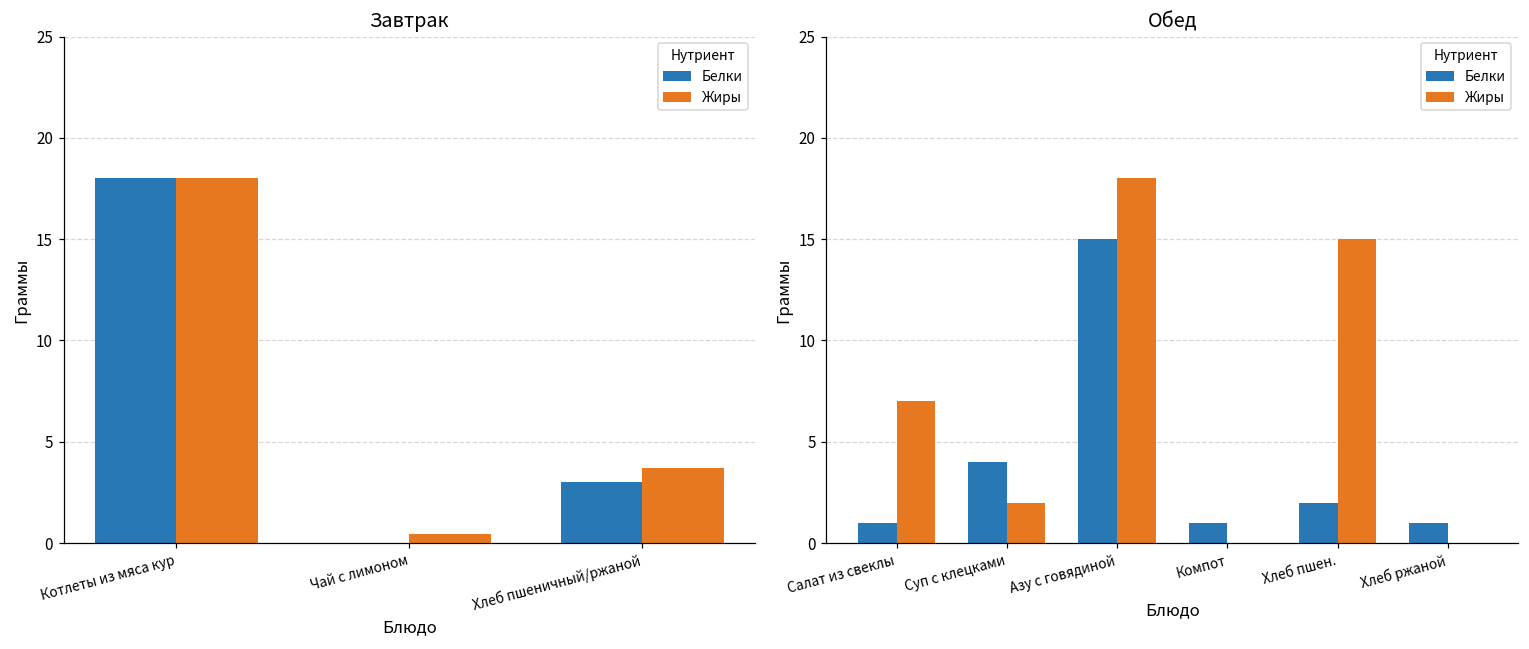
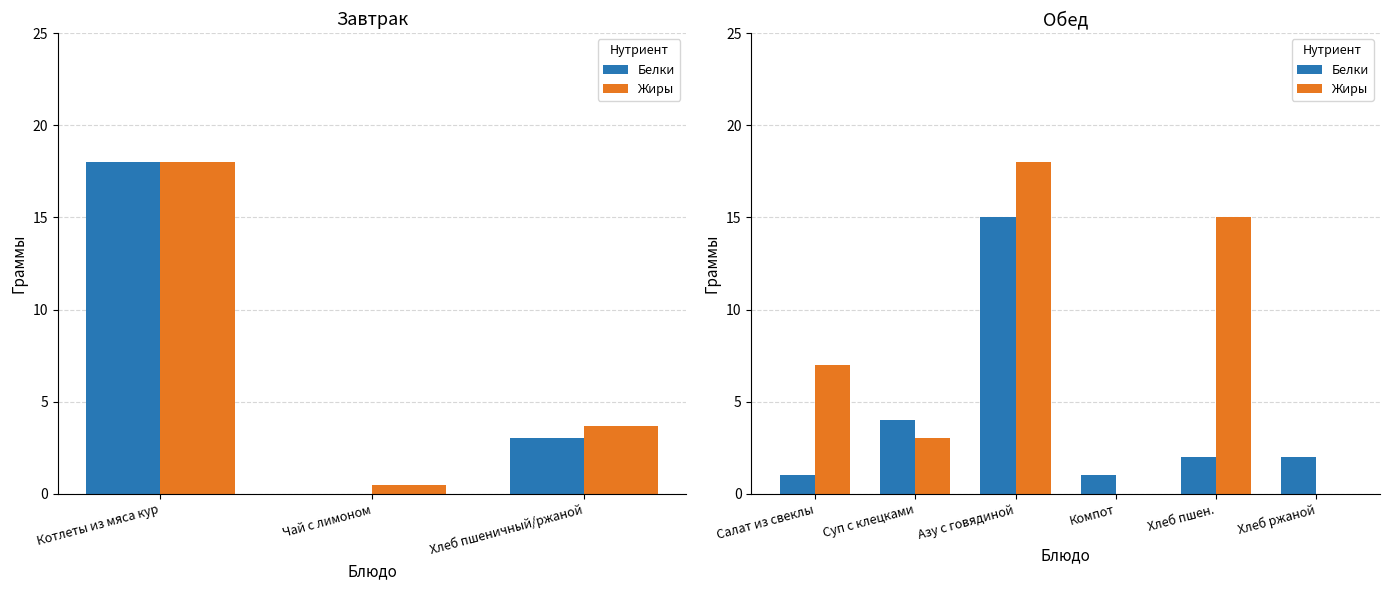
  {
    "Завтрак": {
      "Белки": {
        "Котлеты из мяса кур": 18.0,
        "Чай с лимоном": 0.0,
        "Хлеб пшеничный/ржаной": 3.0
      },
      "Жиры": {
        "Котлеты из мяса кур": 18.0,
        "Чай с лимоном": 0.5,
        "Хлеб пшеничный/ржаной": 3.7
      }
    },
    "Обед": {
      "Белки": {
        "Салат из свеклы": 1,
        "Суп с клецками": 4,
        "Азу с говядиной": 15,
        "Компот": 1,
        "Хлеб пшен.": 2,
-       "Хлеб ржаной": 1
+       "Хлеб ржаной": 2
      },
      "Жиры": {
        "Салат из свеклы": 7,
-       "Суп с клецками": 2,
+       "Суп с клецками": 3,
        "Азу с говядиной": 18,
        "Компот": 0,
        "Хлеб пшен.": 15,
        "Хлеб ржаной": 0
      }
    }
  }
